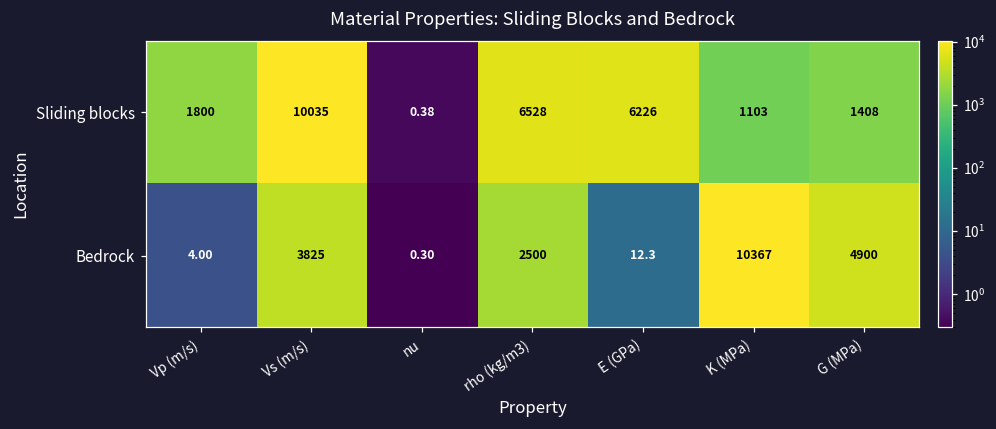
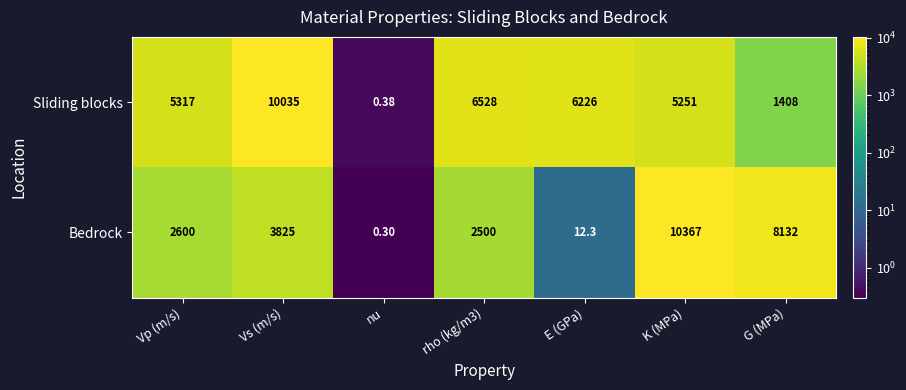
  {
    "Sliding blocks": {
-     "Vp (m/s)": 1800,
+     "Vp (m/s)": 5317,
      "Vs (m/s)": 10035,
      "nu": 0.38,
      "rho (kg/m3)": 6528,
      "E (GPa)": 6226,
-     "K (MPa)": 1103,
+     "K (MPa)": 5251,
      "G (MPa)": 1408
    },
    "Bedrock": {
-     "Vp (m/s)": 4.00,
+     "Vp (m/s)": 2600,
      "Vs (m/s)": 3825,
      "nu": 0.30,
      "rho (kg/m3)": 2500,
      "E (GPa)": 12.3,
      "K (MPa)": 10367,
-     "G (MPa)": 4900
+     "G (MPa)": 8132
    }
  }
